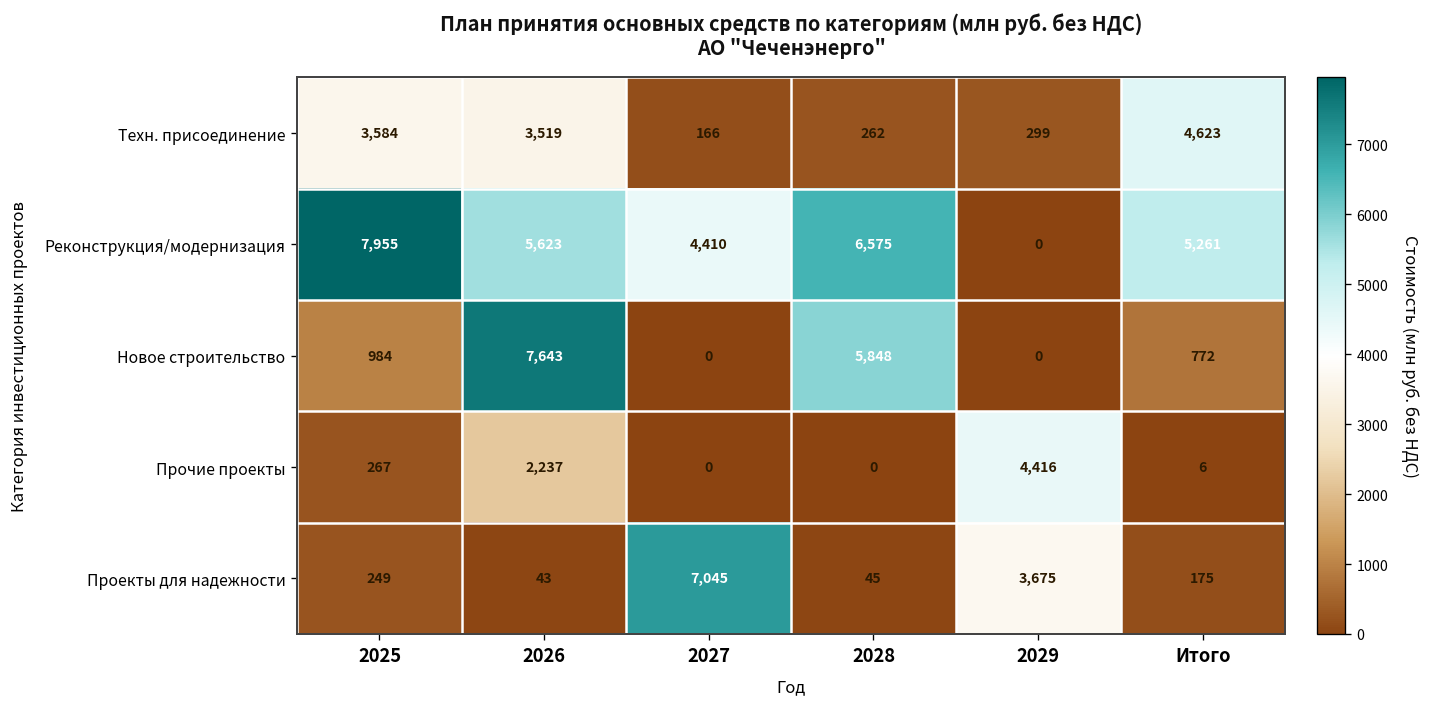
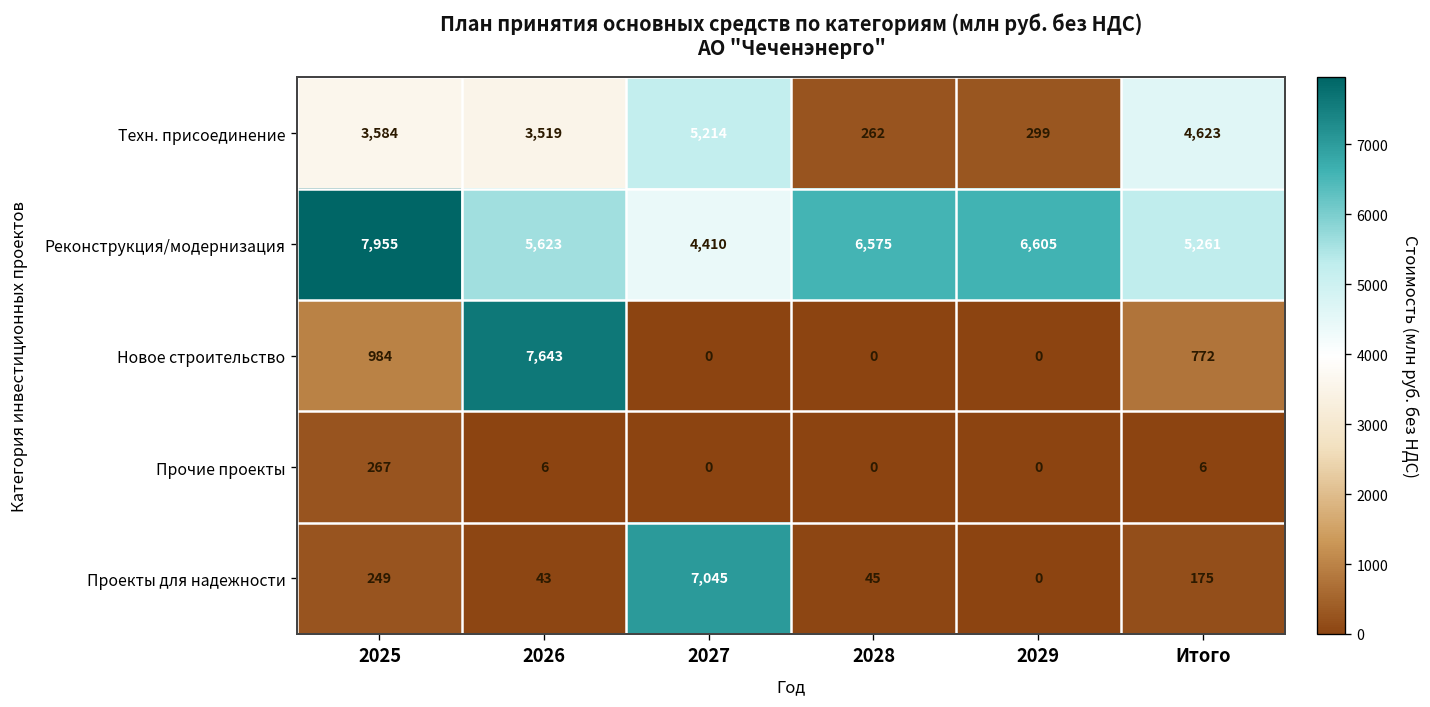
  {
    "Техн. присоединение": {
      "2025": "3,584",
      "2026": "3,519",
-     "2027": "166",
+     "2027": "5,214",
      "2028": "262",
      "2029": "299",
      "Итого": "4,623"
    },
    "Реконструкция/модернизация": {
      "2025": "7,955",
      "2026": "5,623",
      "2027": "4,410",
      "2028": "6,575",
-     "2029": "0",
+     "2029": "6,605",
      "Итого": "5,261"
    },
    "Новое строительство": {
      "2025": "984",
      "2026": "7,643",
      "2027": "0",
-     "2028": "5,848",
+     "2028": "0",
      "2029": "0",
      "Итого": "772"
    },
    "Прочие проекты": {
      "2025": "267",
-     "2026": "2,237",
+     "2026": "6",
      "2027": "0",
      "2028": "0",
-     "2029": "4,416",
+     "2029": "0",
      "Итого": "6"
    },
    "Проекты для надежности": {
      "2025": "249",
      "2026": "43",
      "2027": "7,045",
      "2028": "45",
-     "2029": "3,675",
+     "2029": "0",
      "Итого": "175"
    }
  }
